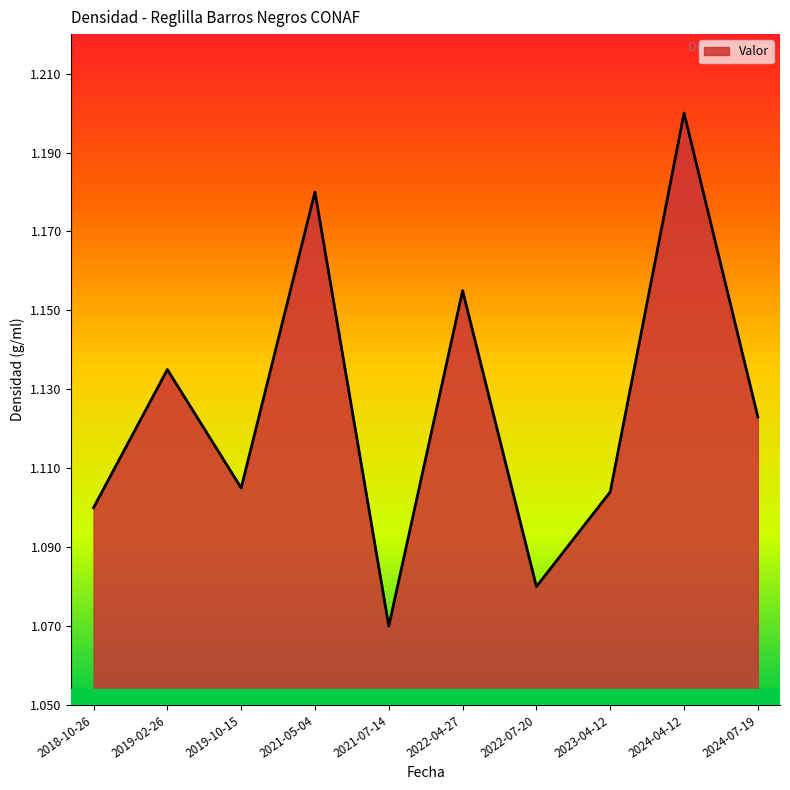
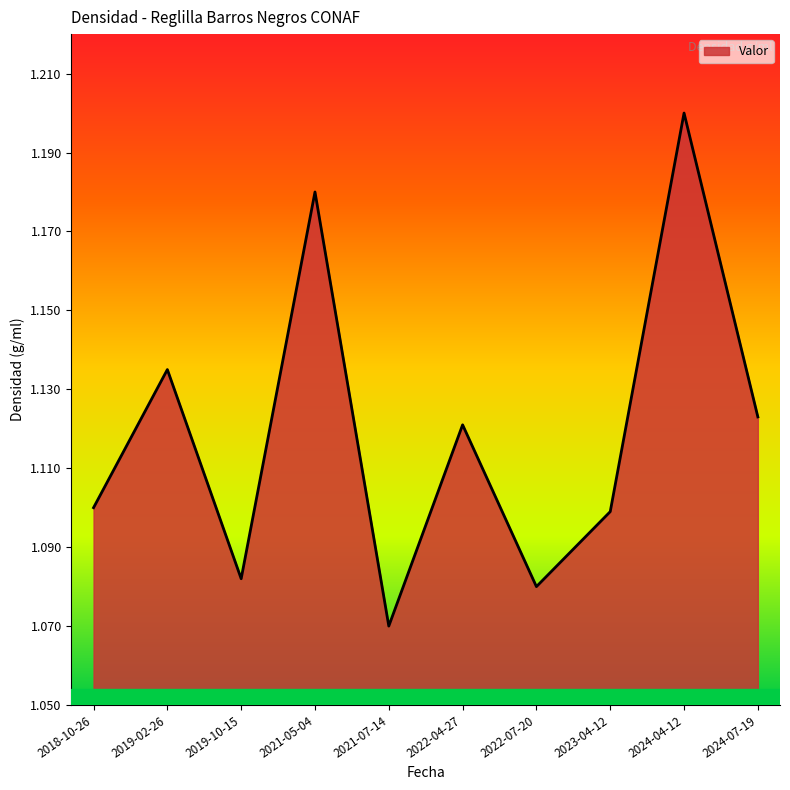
  {
    "2018-10-26": 1.100,
    "2019-02-26": 1.135,
-   "2019-10-15": 1.105,
+   "2019-10-15": 1.082,
    "2021-05-04": 1.180,
    "2021-07-14": 1.070,
-   "2022-04-27": 1.155,
+   "2022-04-27": 1.121,
    "2022-07-20": 1.080,
-   "2023-04-12": 1.104,
+   "2023-04-12": 1.099,
    "2024-04-12": 1.200,
    "2024-07-19": 1.123
  }
